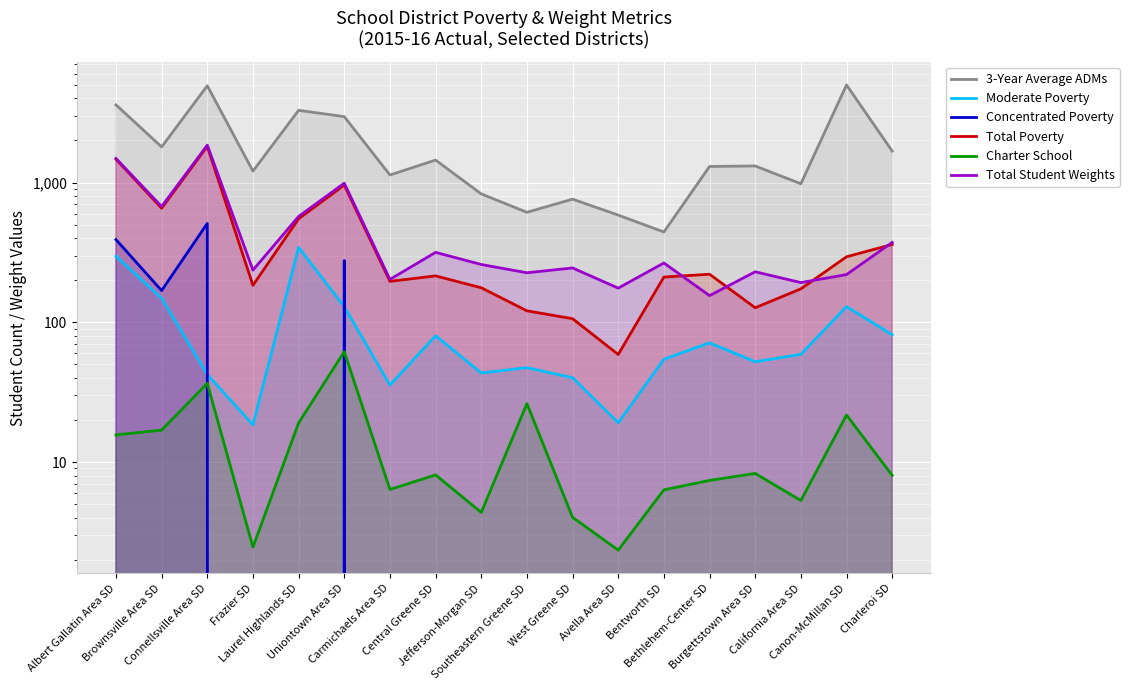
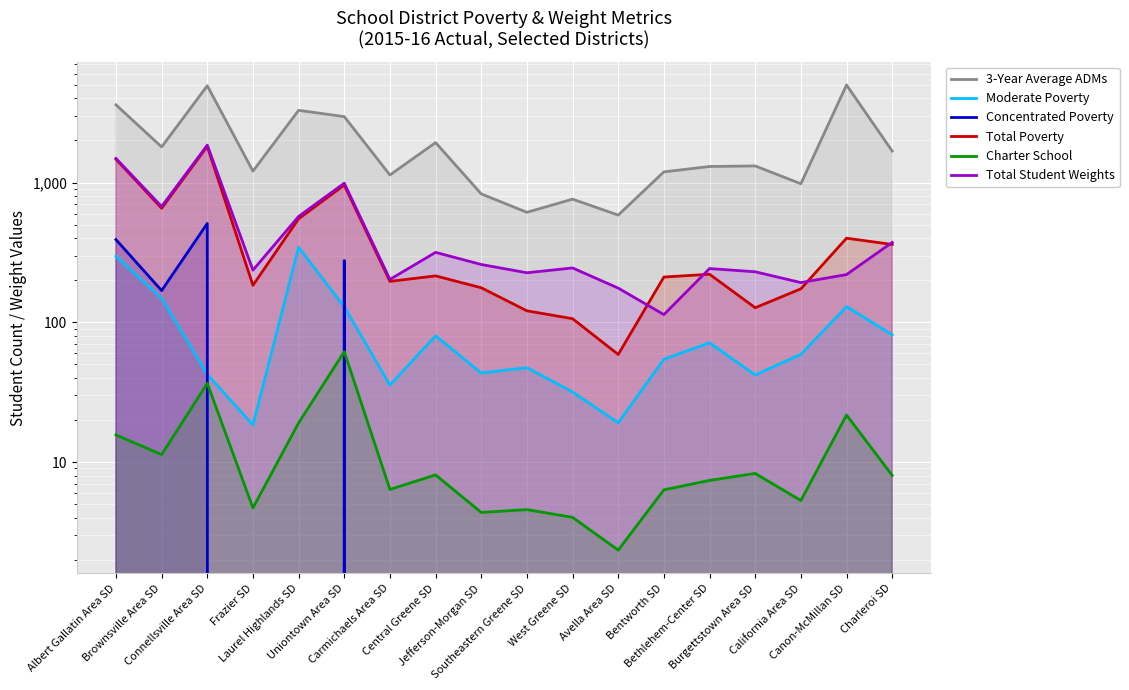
  {
    "3-Year Average ADMs": {
      "Albert Gallatin Area SD": "3,600",
      "Brownsville Area SD": "1,800",
      "Connellsville Area SD": "4,900",
      "Frazier SD": "1,200",
      "Laurel Highlands SD": "3,300",
      "Uniontown Area SD": "3,000",
      "Carmichaels Area SD": "1,100",
-     "Central Greene SD": "1,400",
+     "Central Greene SD": "1,900",
      "Jefferson-Morgan SD": "800",
      "Southeastern Greene SD": "600",
      "West Greene SD": "800",
      "Avella Area SD": "580",
-     "Bentworth SD": "440",
+     "Bentworth SD": "1,200",
      "Bethlehem-Center SD": "1,300",
      "Burgettstown Area SD": "1,300",
      "California Area SD": "1,000",
      "Canon-McMillan SD": "5,000",
      "Charleroi SD": "1,700"
    },
    "Moderate Poverty": {
      "Albert Gallatin Area SD": "300",
      "Brownsville Area SD": "150",
      "Connellsville Area SD": "42",
      "Frazier SD": "18",
      "Laurel Highlands SD": "340",
      "Uniontown Area SD": "130",
      "Carmichaels Area SD": "36",
      "Central Greene SD": "80",
      "Jefferson-Morgan SD": "43",
      "Southeastern Greene SD": "47",
-     "West Greene SD": "40",
+     "West Greene SD": "32",
      "Avella Area SD": "19",
      "Bentworth SD": "54",
      "Bethlehem-Center SD": "70",
-     "Burgettstown Area SD": "52",
+     "Burgettstown Area SD": "42",
      "California Area SD": "59",
      "Canon-McMillan SD": "130",
      "Charleroi SD": "80"
    },
    "Concentrated Poverty": {
      "Albert Gallatin Area SD": "390",
      "Brownsville Area SD": "170",
      "Connellsville Area SD": "510",
      "Uniontown Area SD": "280"
    },
    "Total Poverty": {
      "Frazier SD": "180",
      "Central Greene SD": "210",
      "Jefferson-Morgan SD": "180",
      "Southeastern Greene SD": "120",
      "West Greene SD": "110",
      "Avella Area SD": "59",
      "Bentworth SD": "210",
      "Bethlehem-Center SD": "220",
      "Burgettstown Area SD": "130",
      "California Area SD": "170",
-     "Canon-McMillan SD": "290"
+     "Canon-McMillan SD": "400"
    },
    "Charter School": {
      "Albert Gallatin Area SD": "16",
-     "Brownsville Area SD": "17",
+     "Brownsville Area SD": "11",
      "Connellsville Area SD": "37",
-     "Frazier SD": "2.5",
+     "Frazier SD": "4.7",
      "Laurel Highlands SD": "19",
      "Uniontown Area SD": "60",
      "Carmichaels Area SD": "6",
      "Central Greene SD": "8",
      "Jefferson-Morgan SD": "4.4",
-     "Southeastern Greene SD": "26",
+     "Southeastern Greene SD": "4.6",
      "West Greene SD": "4.0",
      "Avella Area SD": "2.3",
      "Bentworth SD": "6",
      "Bethlehem-Center SD": "7",
      "Burgettstown Area SD": "8",
      "California Area SD": "5.3",
      "Canon-McMillan SD": "22",
      "Charleroi SD": "8"
    },
    "Total Student Weights": {
      "Frazier SD": "240",
      "Central Greene SD": "320",
      "Jefferson-Morgan SD": "260",
      "Southeastern Greene SD": "230",
      "West Greene SD": "240",
      "Avella Area SD": "180",
-     "Bentworth SD": "270",
-     "Bethlehem-Center SD": "160",
+     "Bentworth SD": "110",
+     "Bethlehem-Center SD": "240",
      "Burgettstown Area SD": "230",
      "California Area SD": "190",
      "Canon-McMillan SD": "220"
    }
  }
